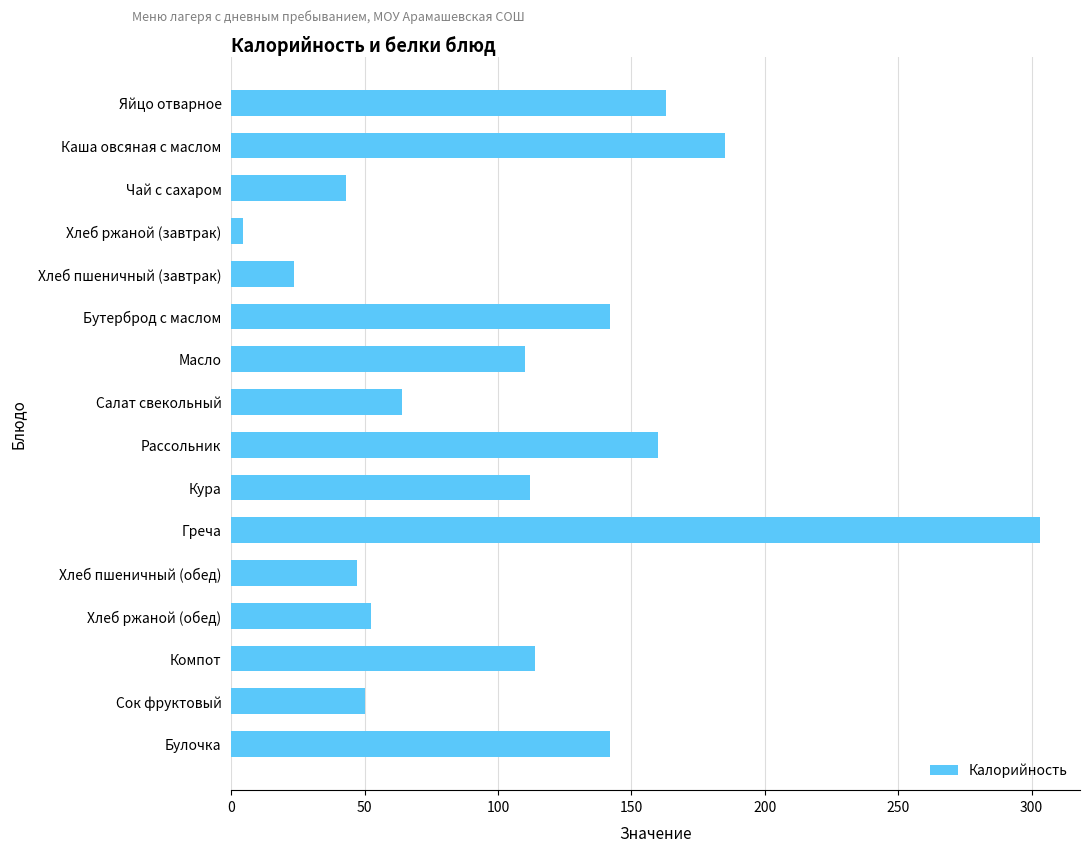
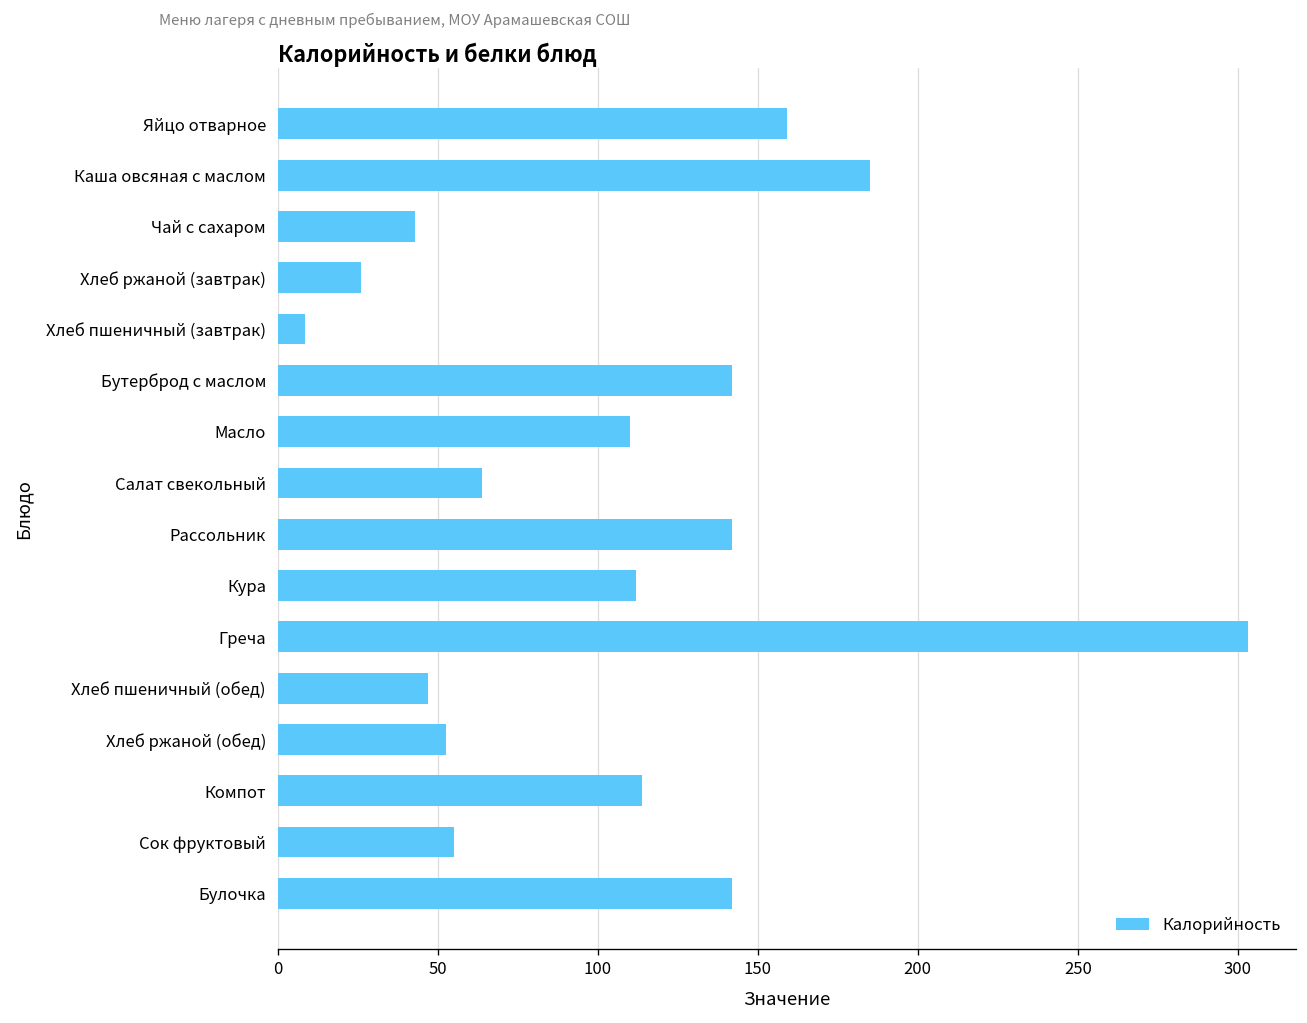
  {
-   "Яйцо отварное": 163,
+   "Яйцо отварное": 159,
    "Каша овсяная с маслом": 185,
    "Чай с сахаром": 43,
-   "Хлеб ржаной (завтрак)": 5,
-   "Хлеб пшеничный (завтрак)": 24,
+   "Хлеб ржаной (завтрак)": 26,
+   "Хлеб пшеничный (завтрак)": 8,
    "Бутерброд с маслом": 142,
    "Масло": 110,
    "Салат свекольный": 64,
-   "Рассольник": 160,
+   "Рассольник": 142,
    "Кура": 112,
    "Греча": 303,
    "Хлеб пшеничный (обед)": 47,
    "Хлеб ржаной (обед)": 53,
    "Компот": 114,
-   "Сок фруктовый": 50,
+   "Сок фруктовый": 55,
    "Булочка": 142
  }
